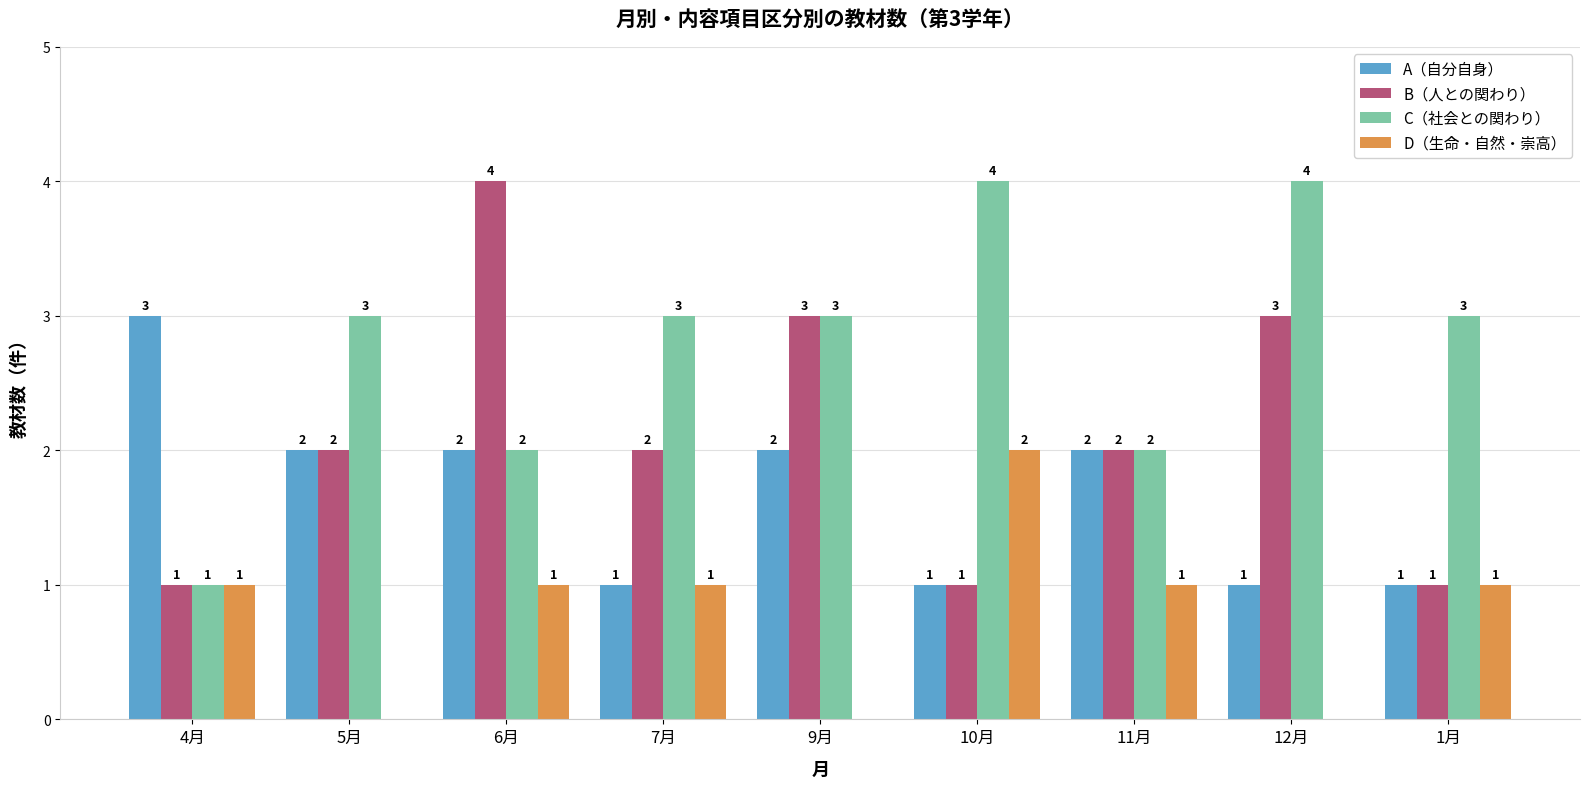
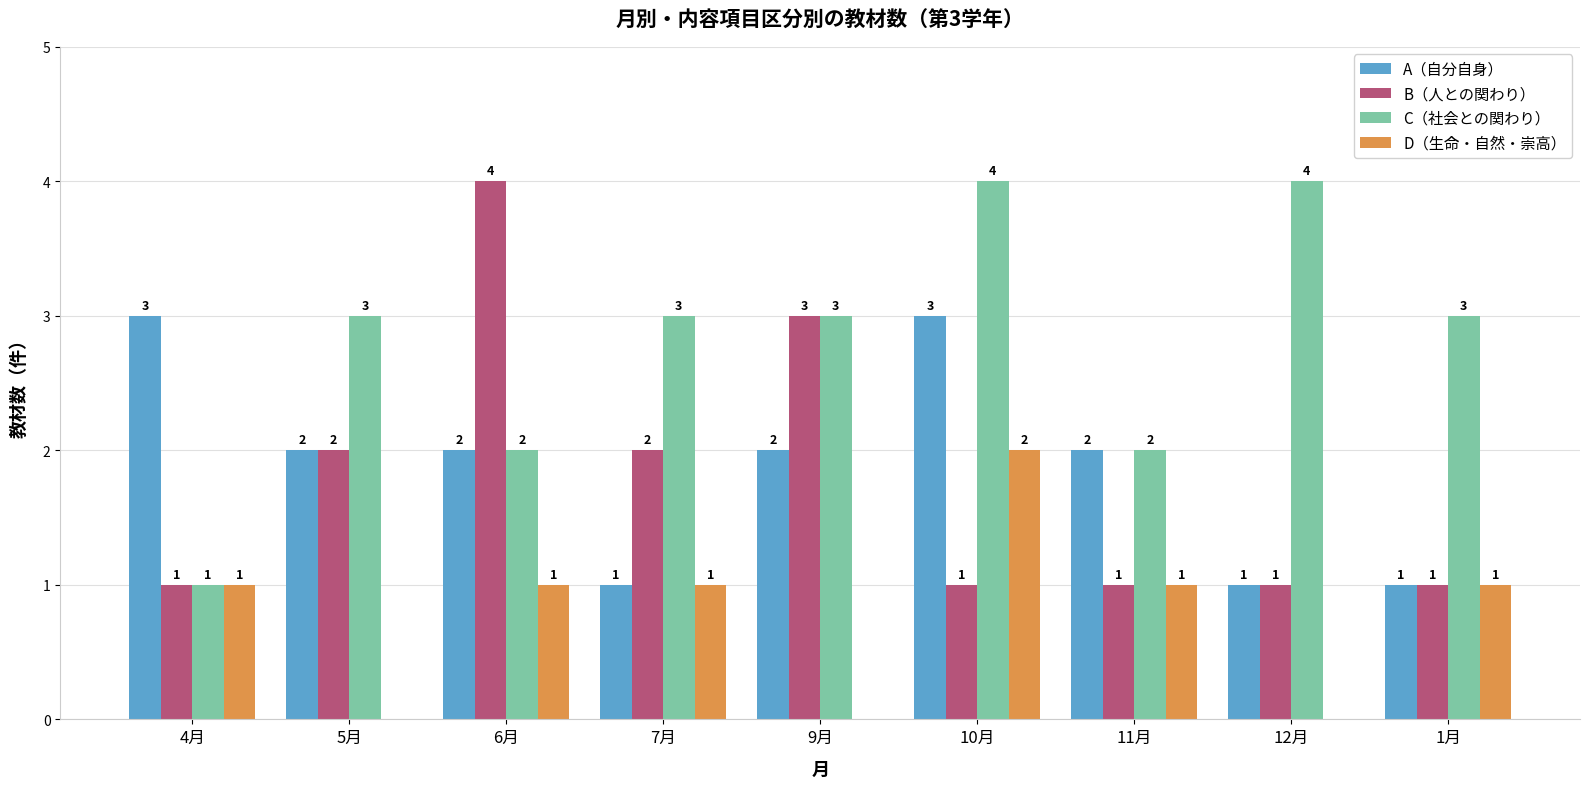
  {
    "A（自分自身）": {
      "4月": 3,
      "5月": 2,
      "6月": 2,
      "7月": 1,
      "9月": 2,
-     "10月": 1,
+     "10月": 3,
      "11月": 2,
      "12月": 1,
      "1月": 1
    },
    "B（人との関わり）": {
      "4月": 1,
      "5月": 2,
      "6月": 4,
      "7月": 2,
      "9月": 3,
      "10月": 1,
-     "11月": 2,
-     "12月": 3,
+     "11月": 1,
+     "12月": 1,
      "1月": 1
    },
    "C（社会との関わり）": {
      "4月": 1,
      "5月": 3,
      "6月": 2,
      "7月": 3,
      "9月": 3,
      "10月": 4,
      "11月": 2,
      "12月": 4,
      "1月": 3
    },
    "D（生命・自然・崇高）": {
      "4月": 1,
      "6月": 1,
      "7月": 1,
      "10月": 2,
      "11月": 1,
      "1月": 1
    }
  }
